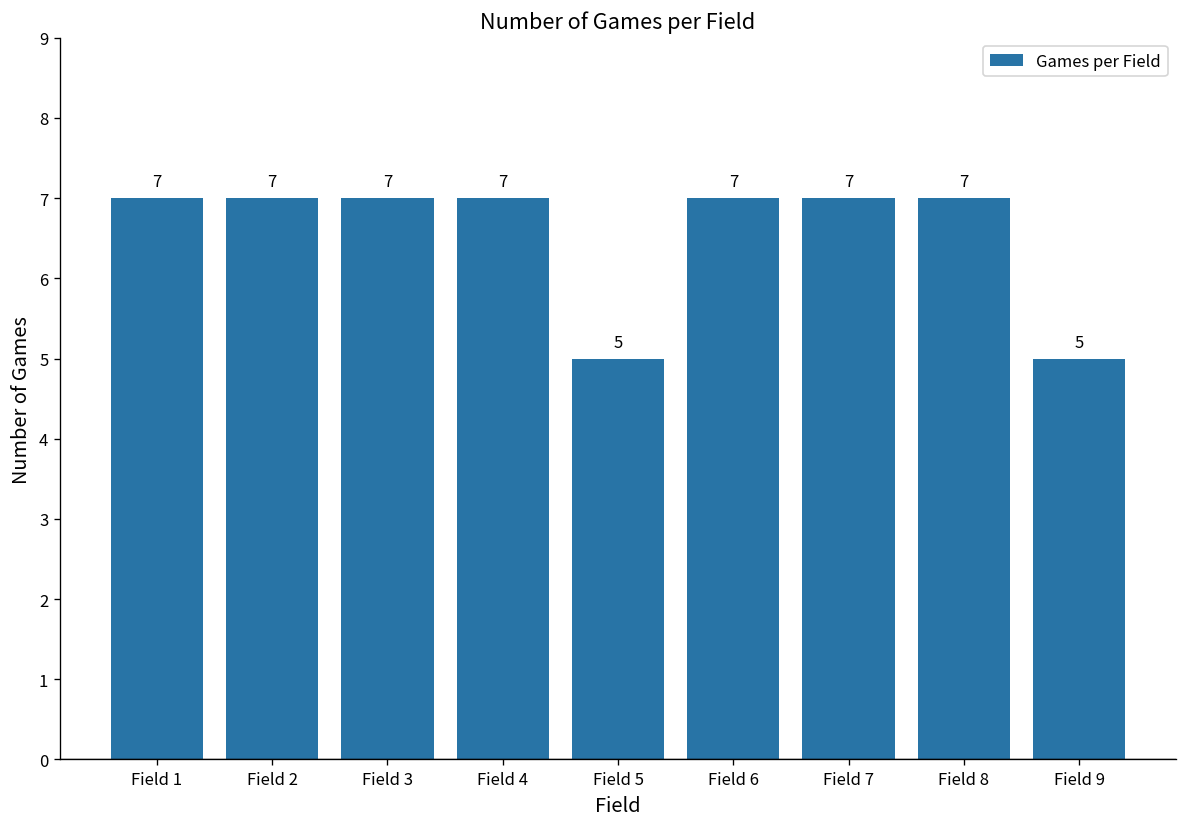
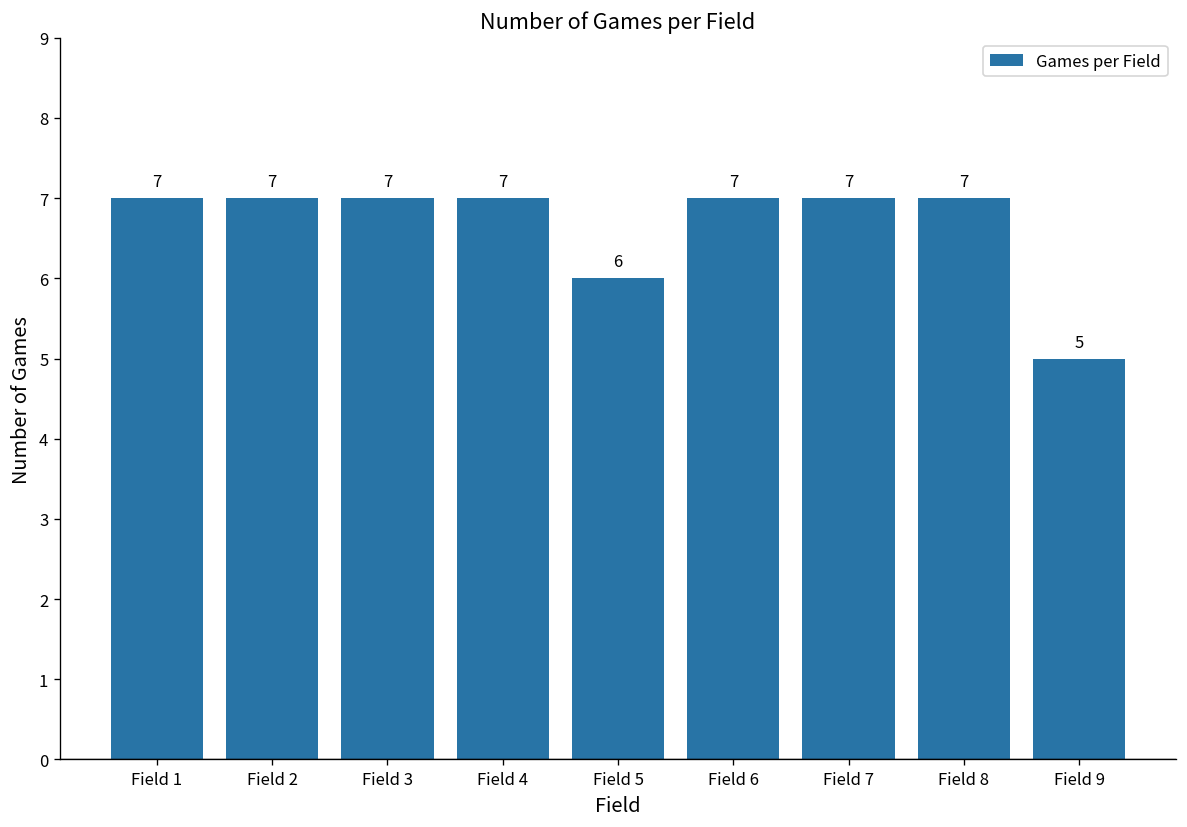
  {
    "Field 1": 7,
    "Field 2": 7,
    "Field 3": 7,
    "Field 4": 7,
-   "Field 5": 5,
+   "Field 5": 6,
    "Field 6": 7,
    "Field 7": 7,
    "Field 8": 7,
    "Field 9": 5
  }
